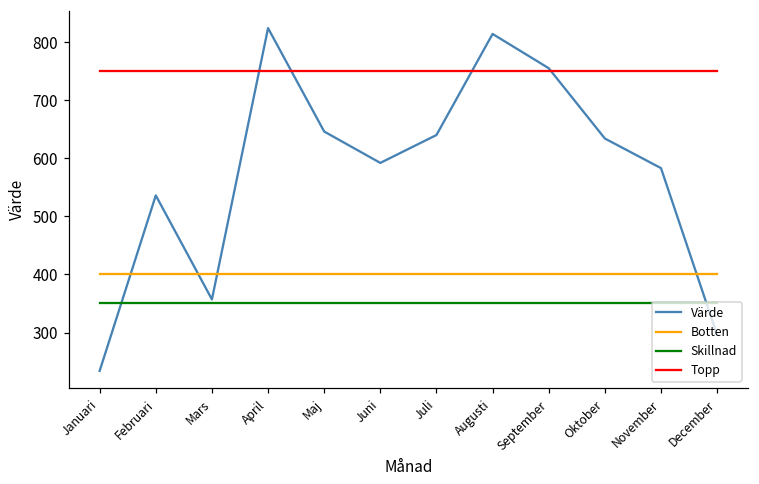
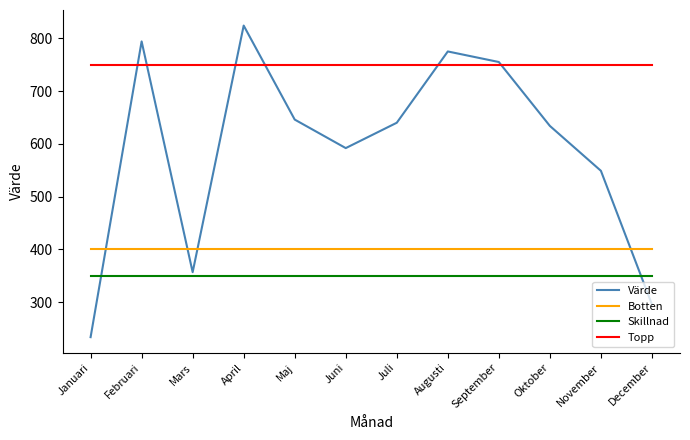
  {
    "Värde": {
      "Januari": 230,
-     "Februari": 540,
+     "Februari": 790,
      "Mars": 360,
      "April": 820,
      "Maj": 650,
      "Juni": 590,
      "Juli": 640,
-     "Augusti": 810,
+     "Augusti": 780,
      "September": 760,
      "Oktober": 630,
-     "November": 580
+     "November": 550
    },
    "Botten": {
      "Januari": 400,
      "Februari": 400,
      "Mars": 400,
      "April": 400,
      "Maj": 400,
      "Juni": 400,
      "Juli": 400,
      "Augusti": 400,
      "September": 400,
      "Oktober": 400,
      "November": 400,
      "December": 400
    },
    "Skillnad": {
      "Januari": 350,
      "Februari": 350,
      "Mars": 350,
      "April": 350,
      "Maj": 350,
      "Juni": 350,
      "Juli": 350,
      "Augusti": 350,
      "September": 350,
      "Oktober": 350,
      "November": 350,
      "December": 350
    },
    "Topp": {
      "Januari": 750,
      "Februari": 750,
      "Mars": 750,
      "April": 750,
      "Maj": 750,
      "Juni": 750,
      "Juli": 750,
      "Augusti": 750,
      "September": 750,
      "Oktober": 750,
      "November": 750,
      "December": 750
    }
  }
